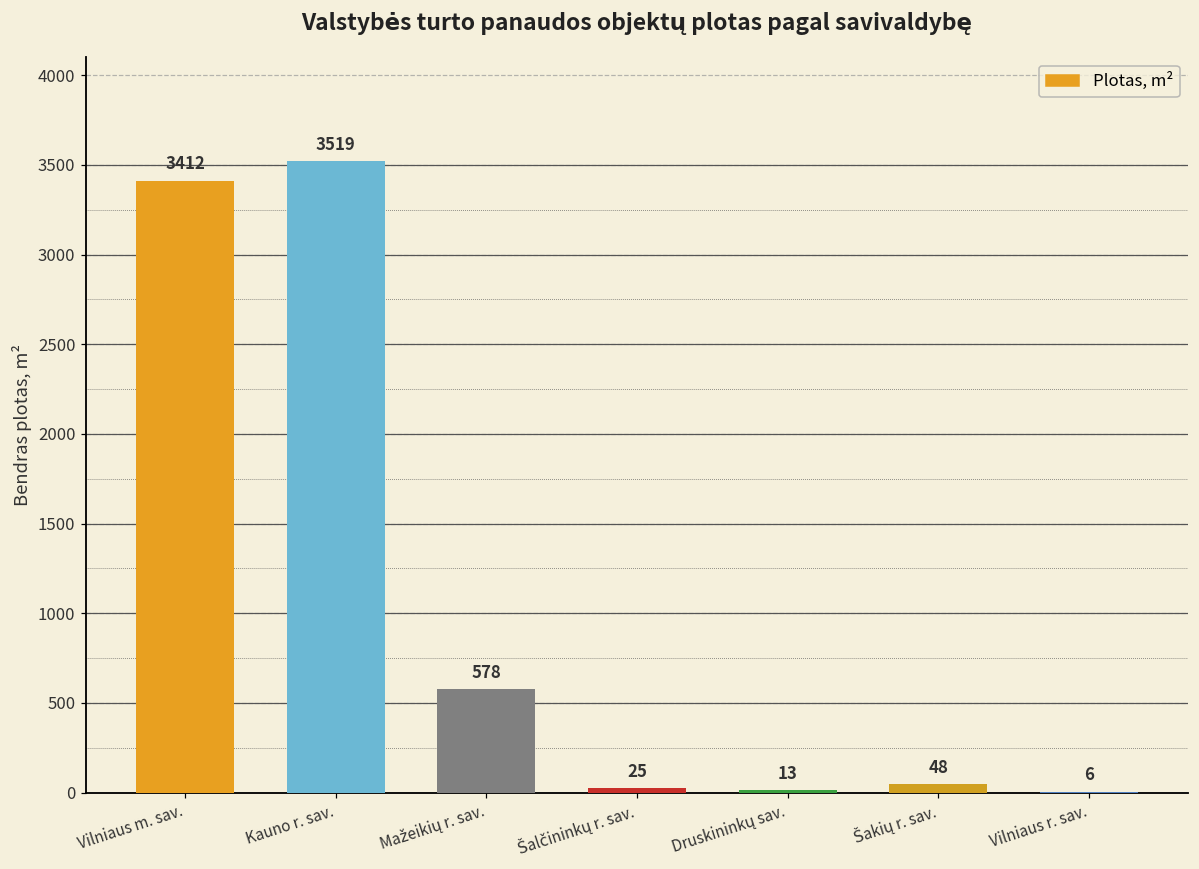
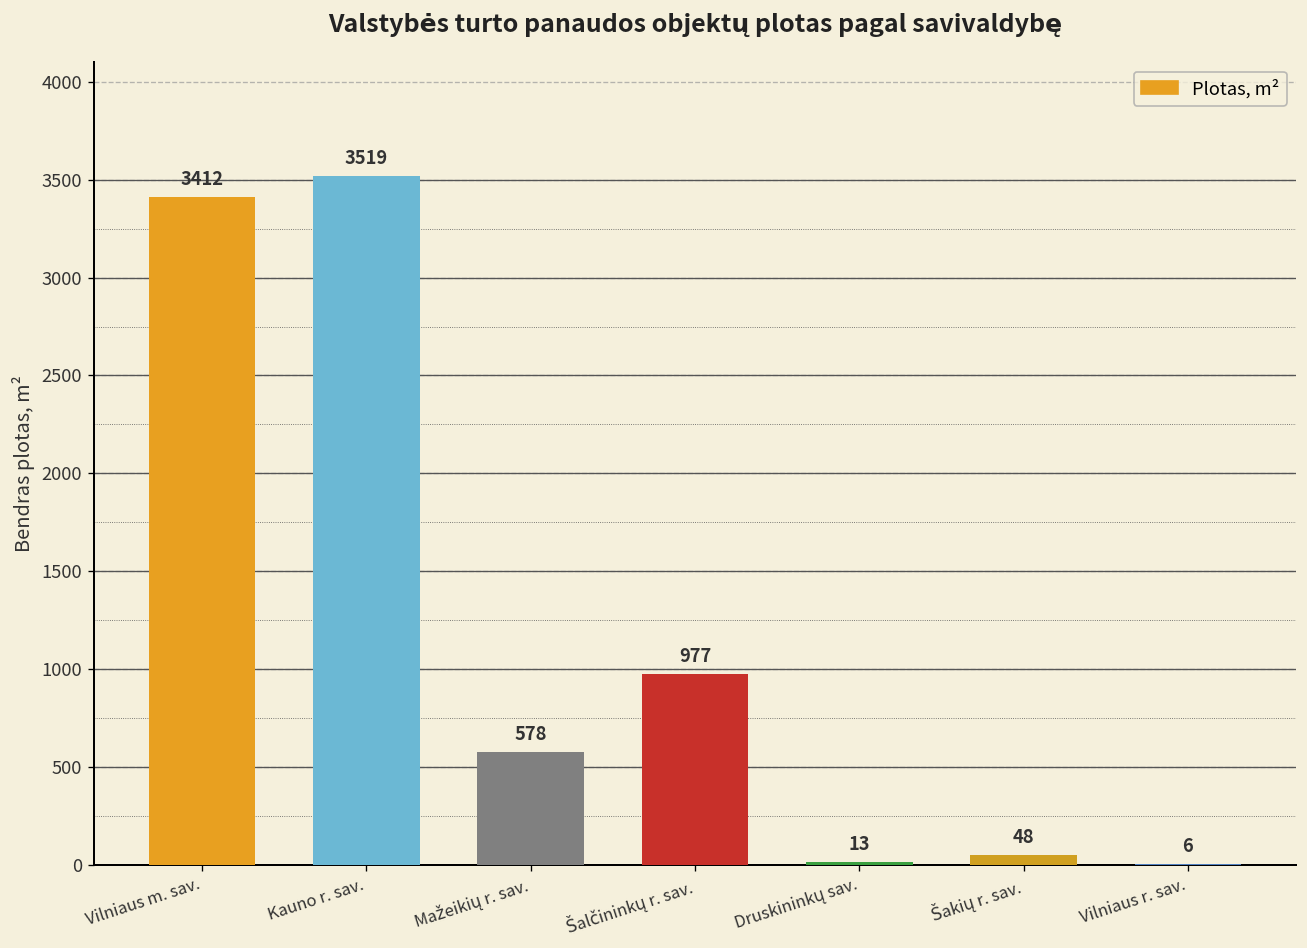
  {
    "Vilniaus m. sav.": 3412,
    "Kauno r. sav.": 3519,
    "Mažeikių r. sav.": 578,
-   "Šalčininkų r. sav.": 25,
+   "Šalčininkų r. sav.": 977,
    "Druskininkų sav.": 13,
    "Šakių r. sav.": 48,
    "Vilniaus r. sav.": 6
  }
